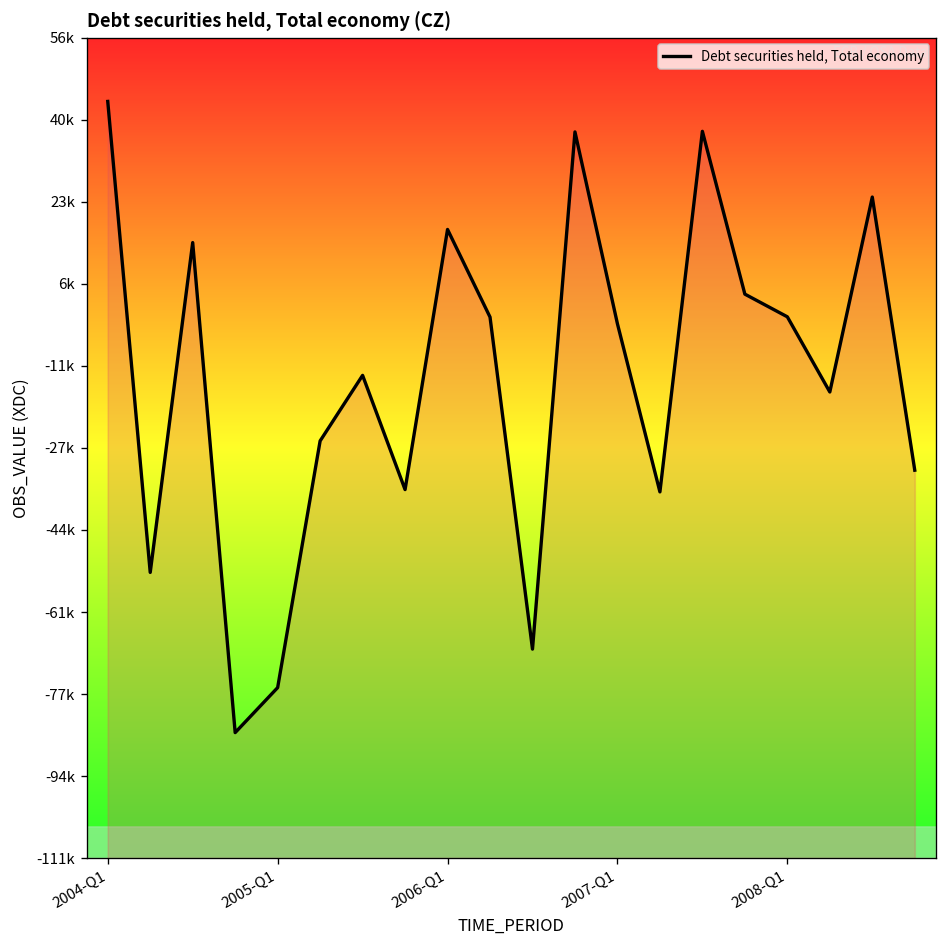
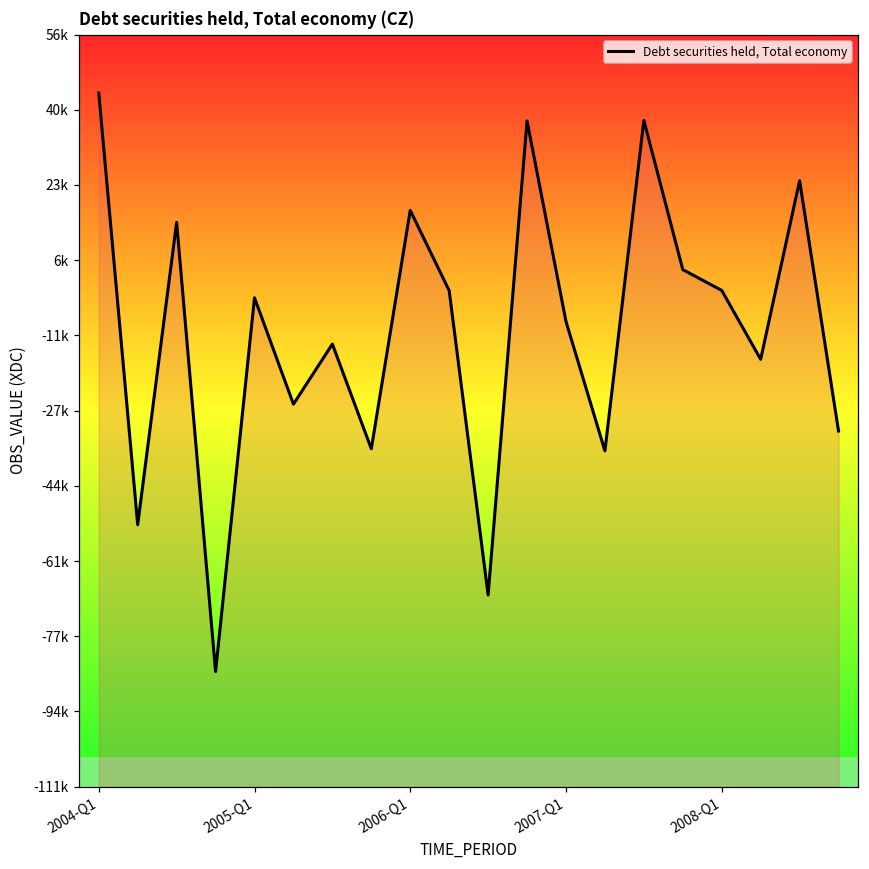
  {
    "2004-Q1": 43000,
-   "2005-Q1": -76000,
+   "2005-Q1": -2000,
    "2006-Q1": 17000,
-   "2007-Q1": -2000,
+   "2007-Q1": -7000,
    "2008-Q1": -1000
  }
